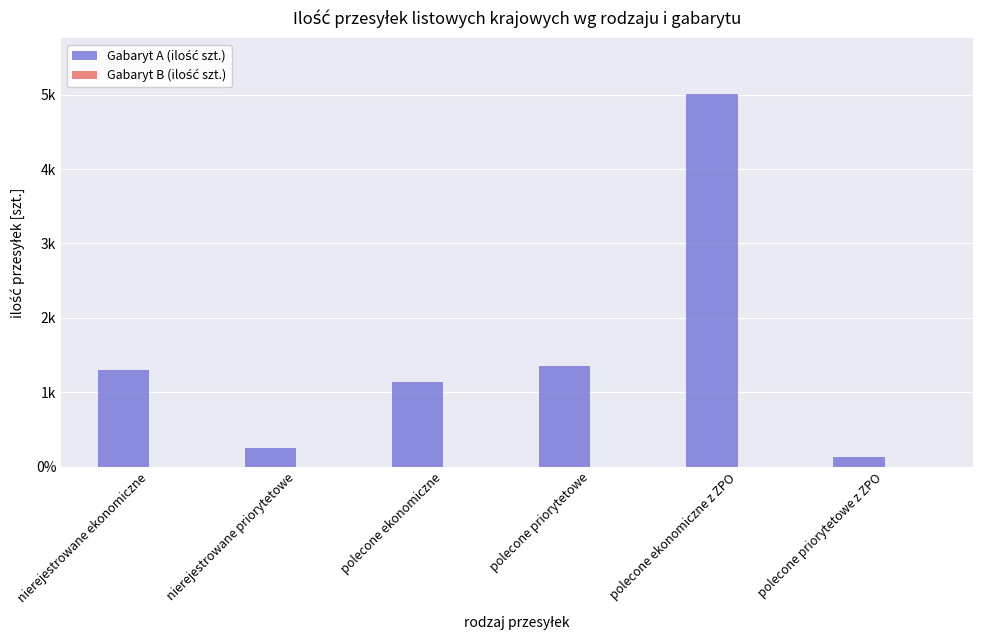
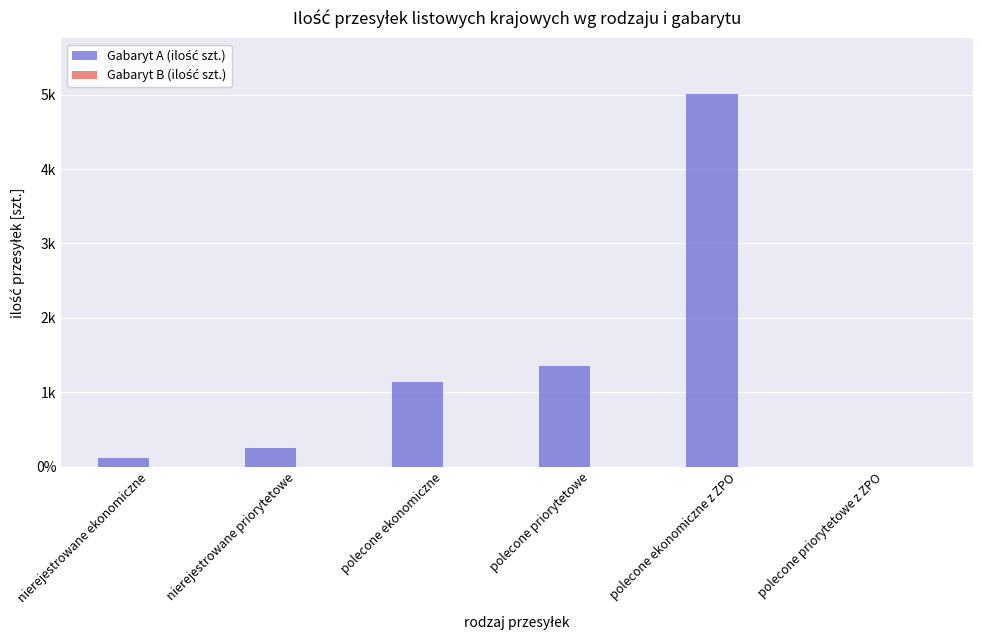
  {
    "Gabaryt A (ilość szt.)": {
-     "nierejestrowane ekonomiczne": 1300,
+     "nierejestrowane ekonomiczne": 100,
      "nierejestrowane priorytetowe": 200,
      "polecone ekonomiczne": 1100,
      "polecone priorytetowe": 1400,
      "polecone ekonomiczne z ZPO": 5000,
-     "polecone priorytetowe z ZPO": 100
+     "polecone priorytetowe z ZPO": 0
    }
  }
